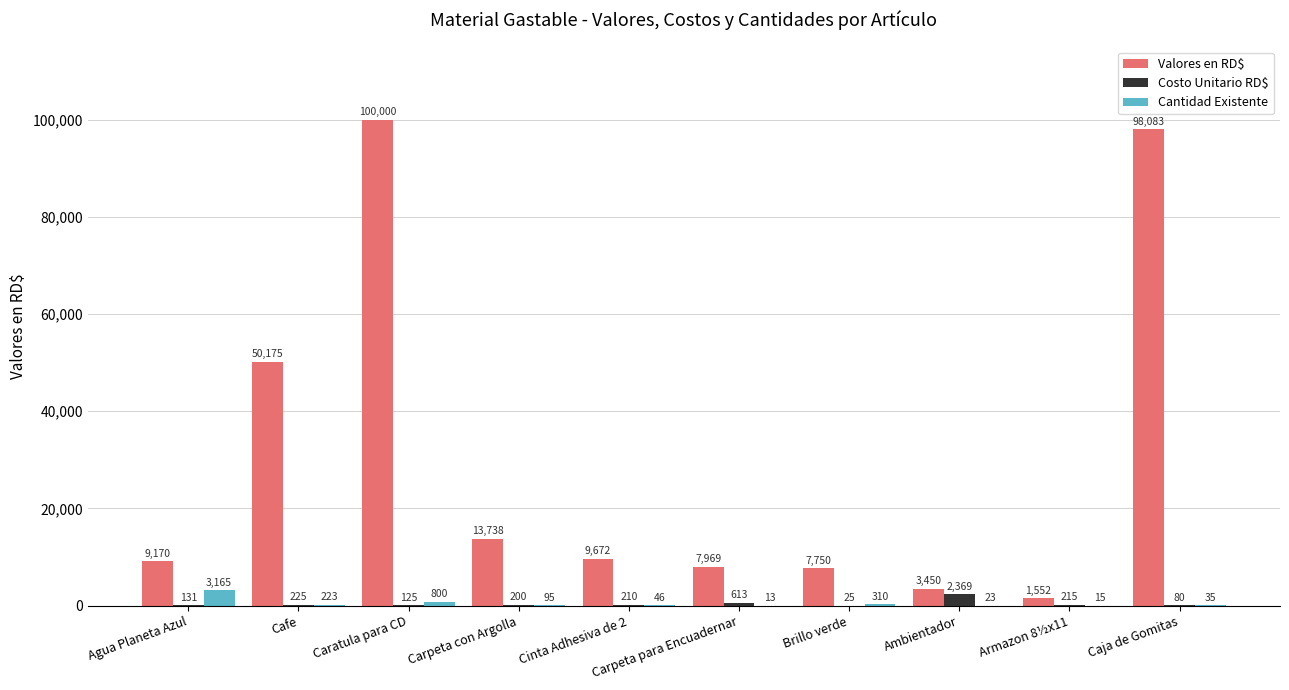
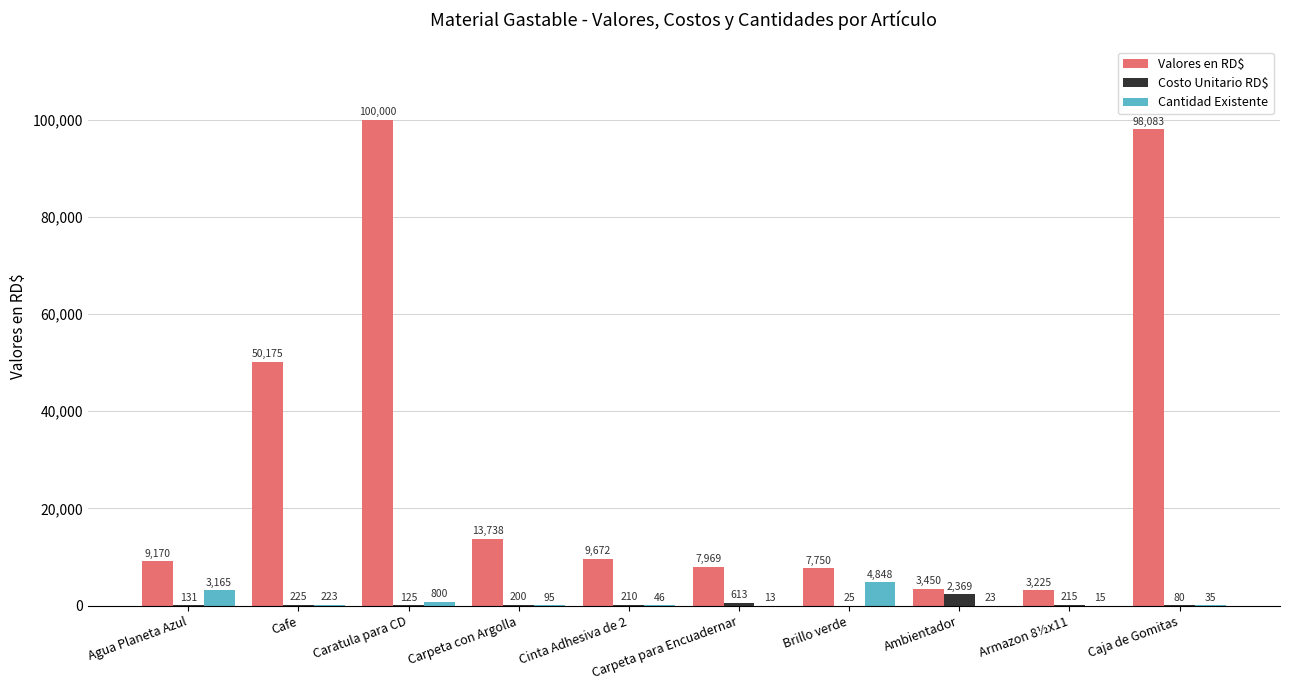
  {
    "Valores en RD$": {
      "Agua Planeta Azul": "9,170",
      "Cafe": "50,175",
      "Caratula para CD": "100,000",
      "Carpeta con Argolla": "13,738",
      "Cinta Adhesiva de 2": "9,672",
      "Carpeta para Encuadernar": "7,969",
      "Brillo verde": "7,750",
      "Ambientador": "3,450",
-     "Armazon 8½x11": "1,552",
+     "Armazon 8½x11": "3,225",
      "Caja de Gomitas": "98,083"
    },
    "Costo Unitario RD$": {
      "Agua Planeta Azul": "131",
      "Cafe": "225",
      "Caratula para CD": "125",
      "Carpeta con Argolla": "200",
      "Cinta Adhesiva de 2": "210",
      "Carpeta para Encuadernar": "613",
      "Brillo verde": "25",
      "Ambientador": "2,369",
      "Armazon 8½x11": "215",
      "Caja de Gomitas": "80"
    },
    "Cantidad Existente": {
      "Agua Planeta Azul": "3,165",
      "Cafe": "223",
      "Caratula para CD": "800",
      "Carpeta con Argolla": "95",
      "Cinta Adhesiva de 2": "46",
      "Carpeta para Encuadernar": "13",
-     "Brillo verde": "310",
+     "Brillo verde": "4,848",
      "Ambientador": "23",
      "Armazon 8½x11": "15",
      "Caja de Gomitas": "35"
    }
  }
